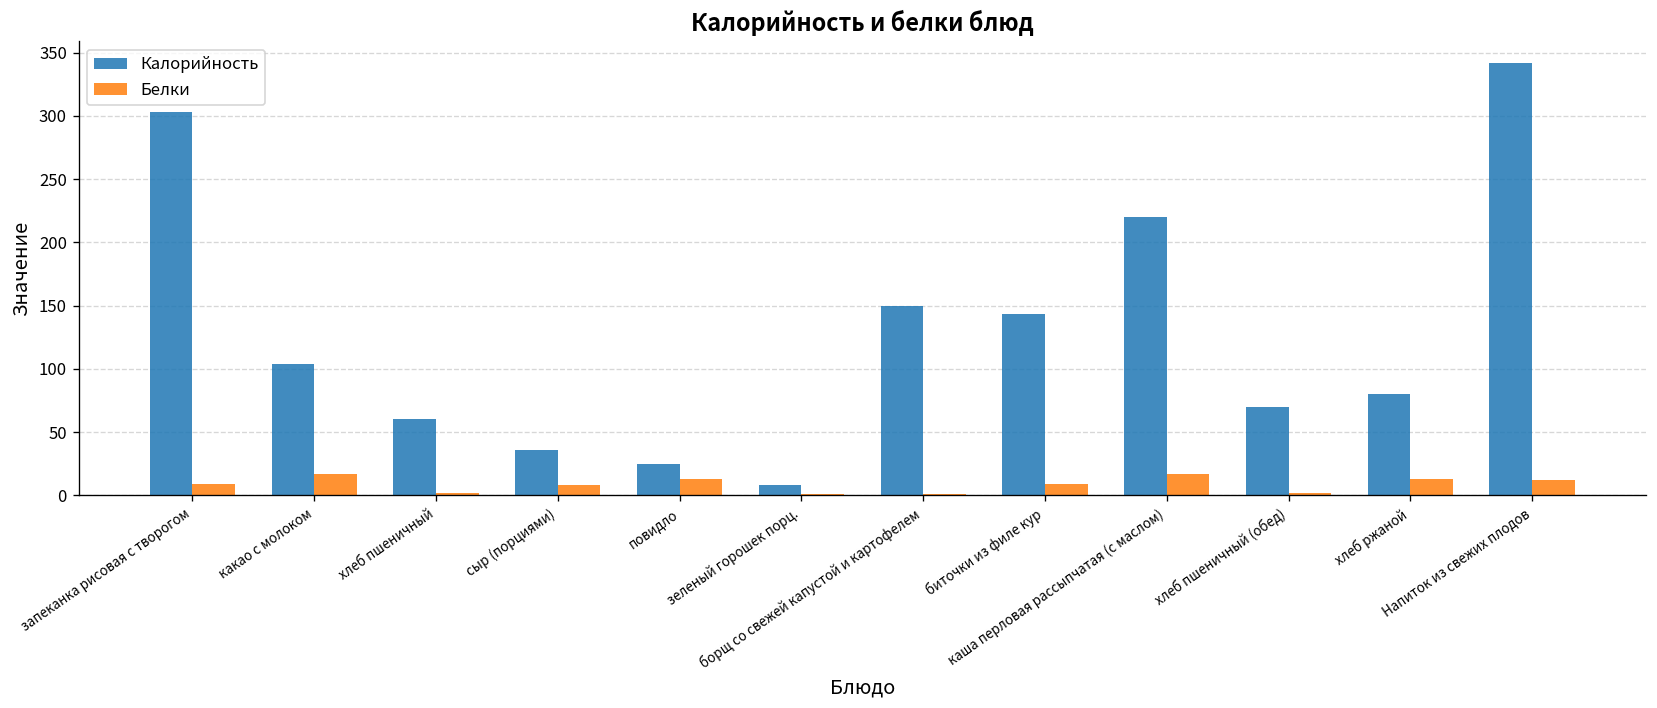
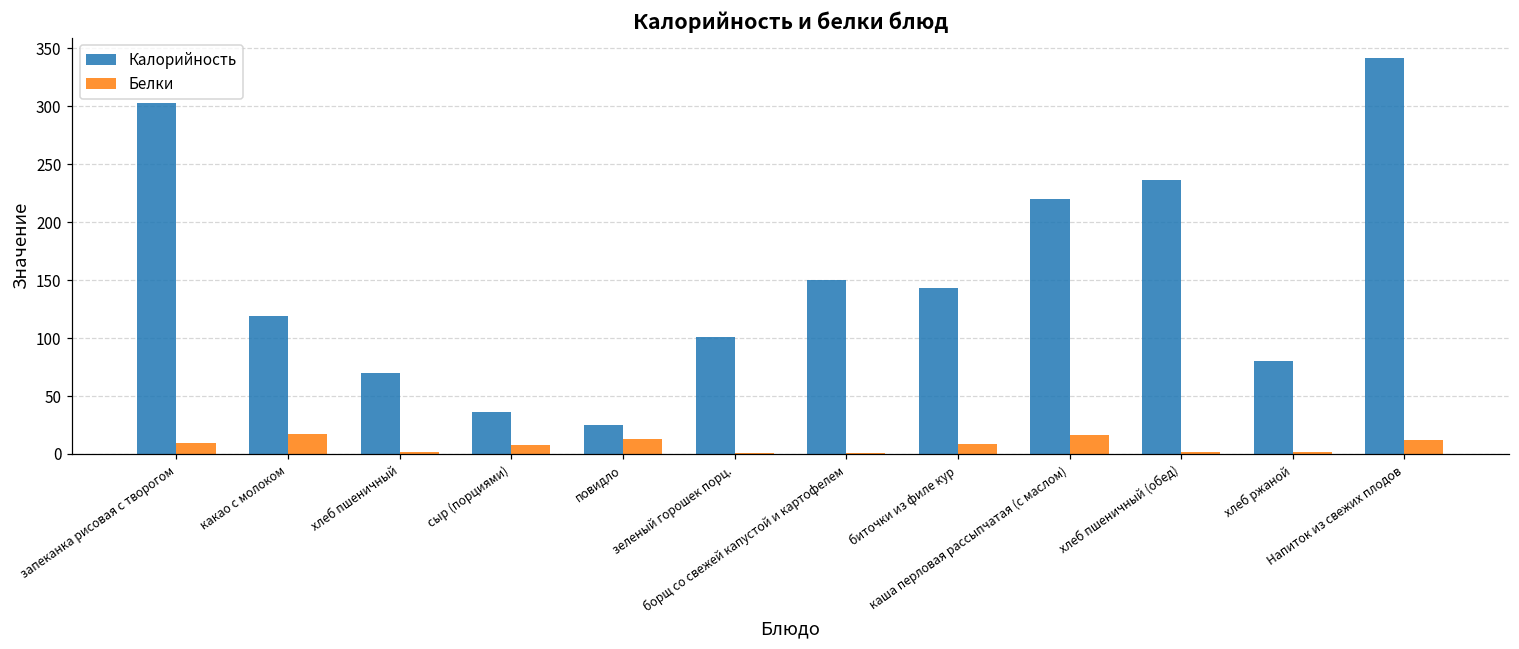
  {
    "Калорийность": {
      "запеканка рисовая с творогом": 303,
-     "какао с молоком": 104,
-     "хлеб пшеничный": 60,
+     "какао с молоком": 119,
+     "хлеб пшеничный": 70,
      "сыр (порциями)": 36,
      "повидло": 25,
-     "зеленый горошек порц.": 8,
+     "зеленый горошек порц.": 101,
      "борщ со свежей капустой и картофелем": 150,
      "биточки из филе кур": 143,
      "каша перловая рассыпчатая (с маслом)": 220,
-     "хлеб пшеничный (обед)": 70,
+     "хлеб пшеничный (обед)": 236,
      "хлеб ржаной": 80,
      "Напиток из свежих плодов": 342
    },
    "Белки": {
      "запеканка рисовая с творогом": 9,
      "какао с молоком": 17,
      "сыр (порциями)": 8,
      "повидло": 13,
      "биточки из филе кур": 9,
      "каша перловая рассыпчатая (с маслом)": 17,
-     "хлеб ржаной": 13,
+     "хлеб ржаной": 2,
      "Напиток из свежих плодов": 12
    }
  }
